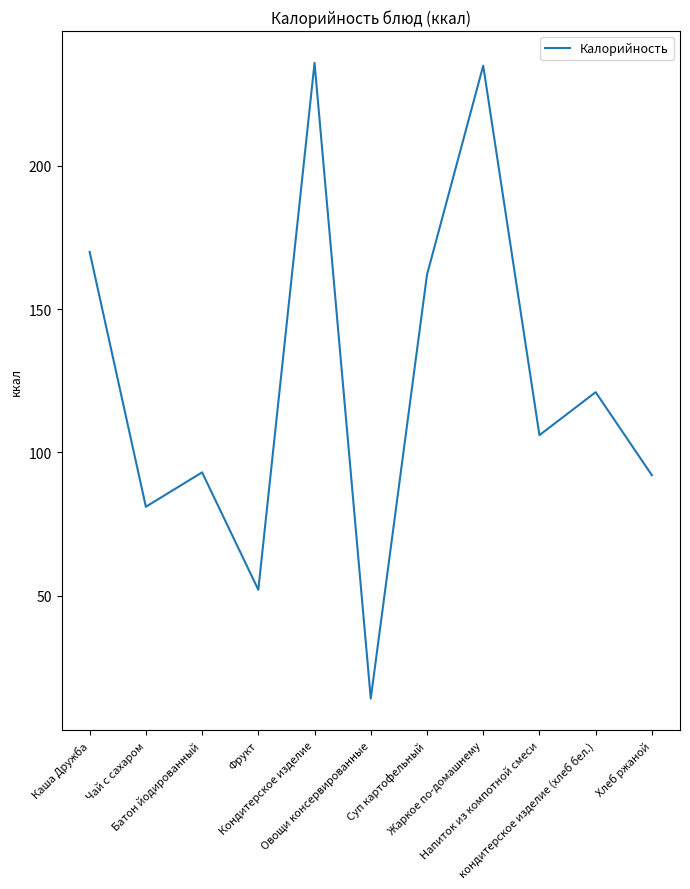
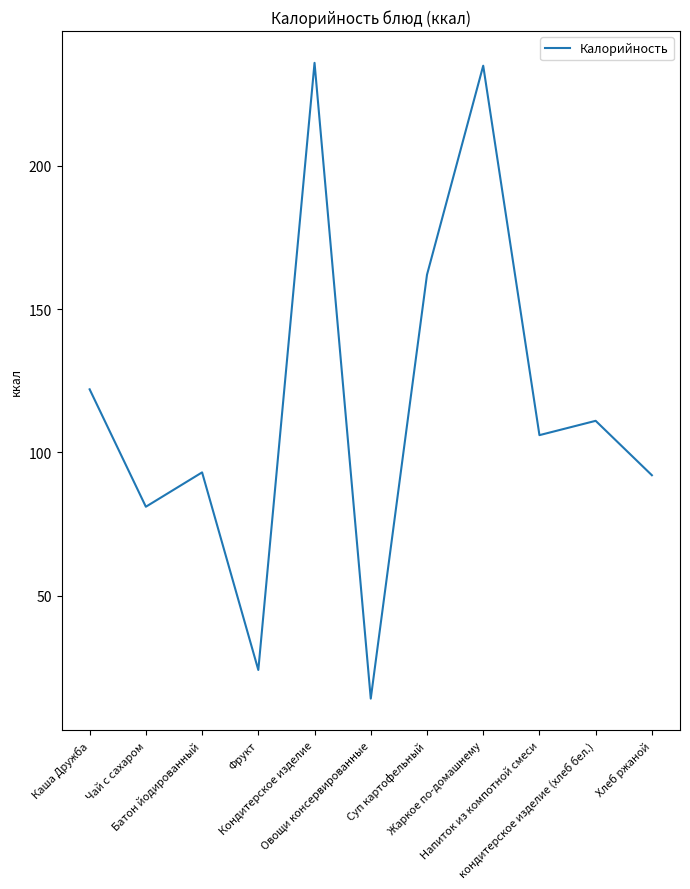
  {
-   "Каша Дружба": 170,
+   "Каша Дружба": 122,
    "Чай с сахаром": 81,
    "Батон йодированный": 93,
-   "Фрукт": 52,
+   "Фрукт": 24,
    "Кондитерское изделие": 236,
    "Овощи консервированные": 14,
    "Суп картофельный": 162,
    "Жаркое по-домашнему": 235,
    "Напиток из компотной смеси": 106,
-   "кондитерское изделие (хлеб бел.)": 121,
+   "кондитерское изделие (хлеб бел.)": 111,
    "Хлеб ржаной": 92
  }
